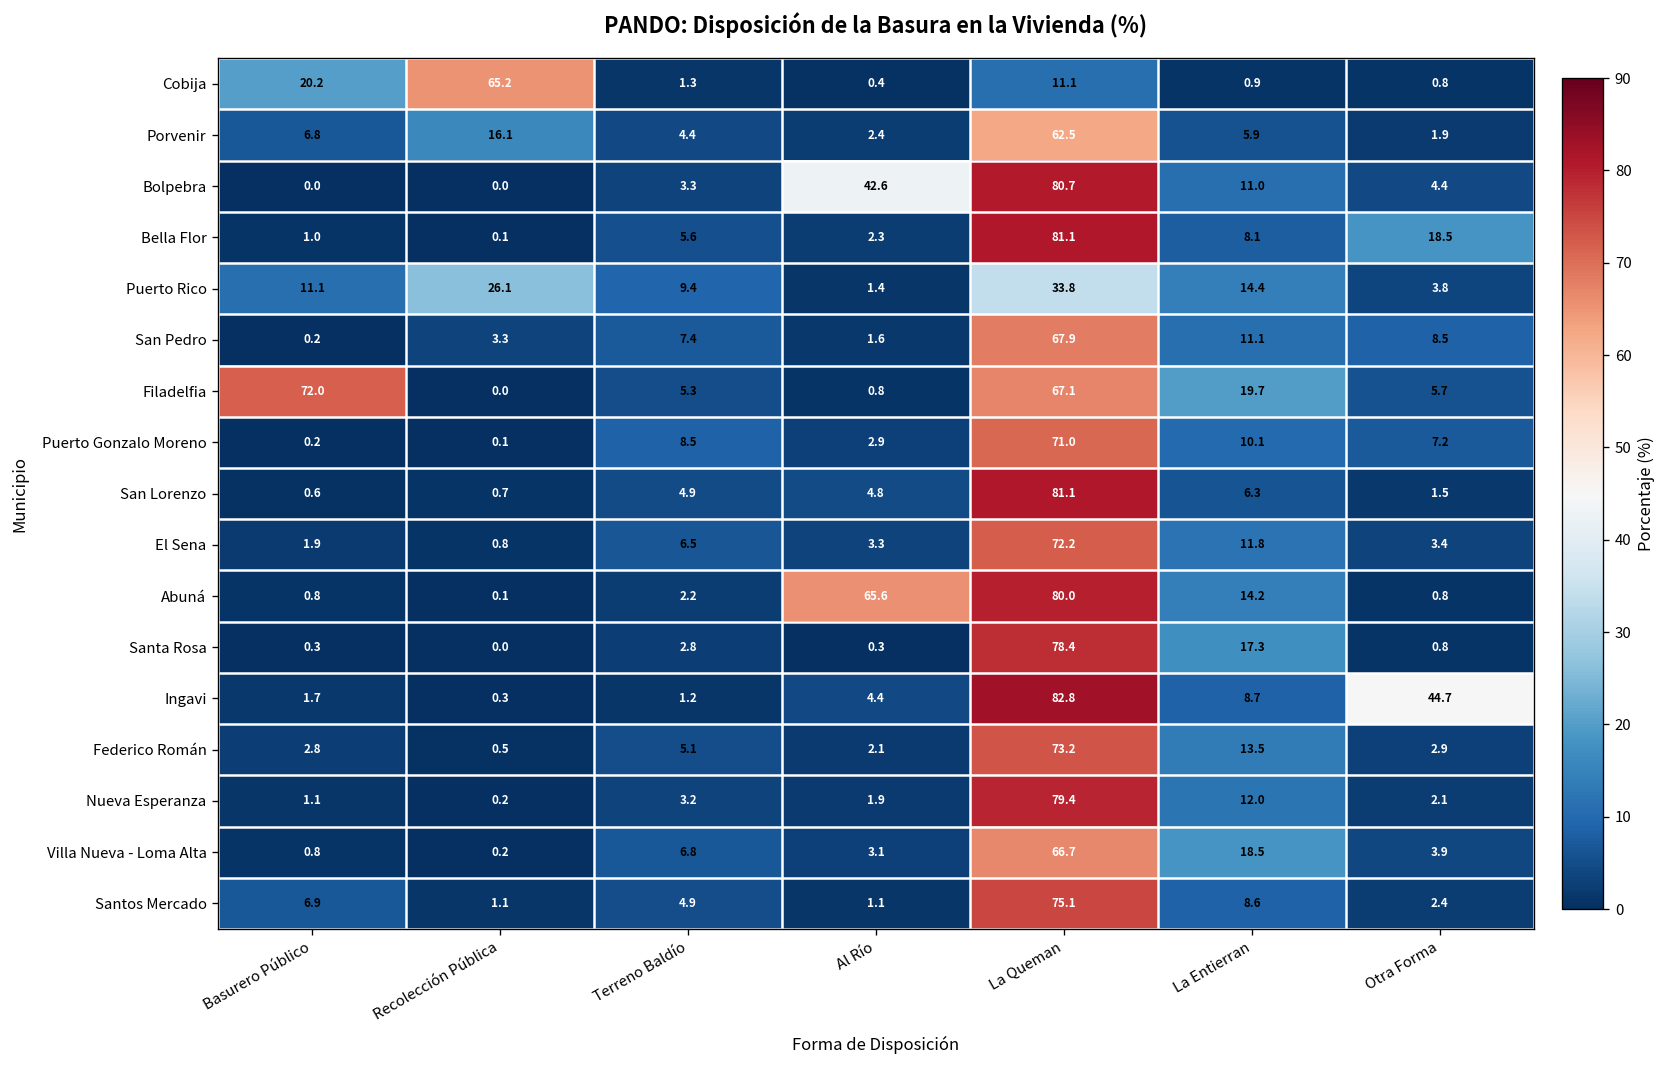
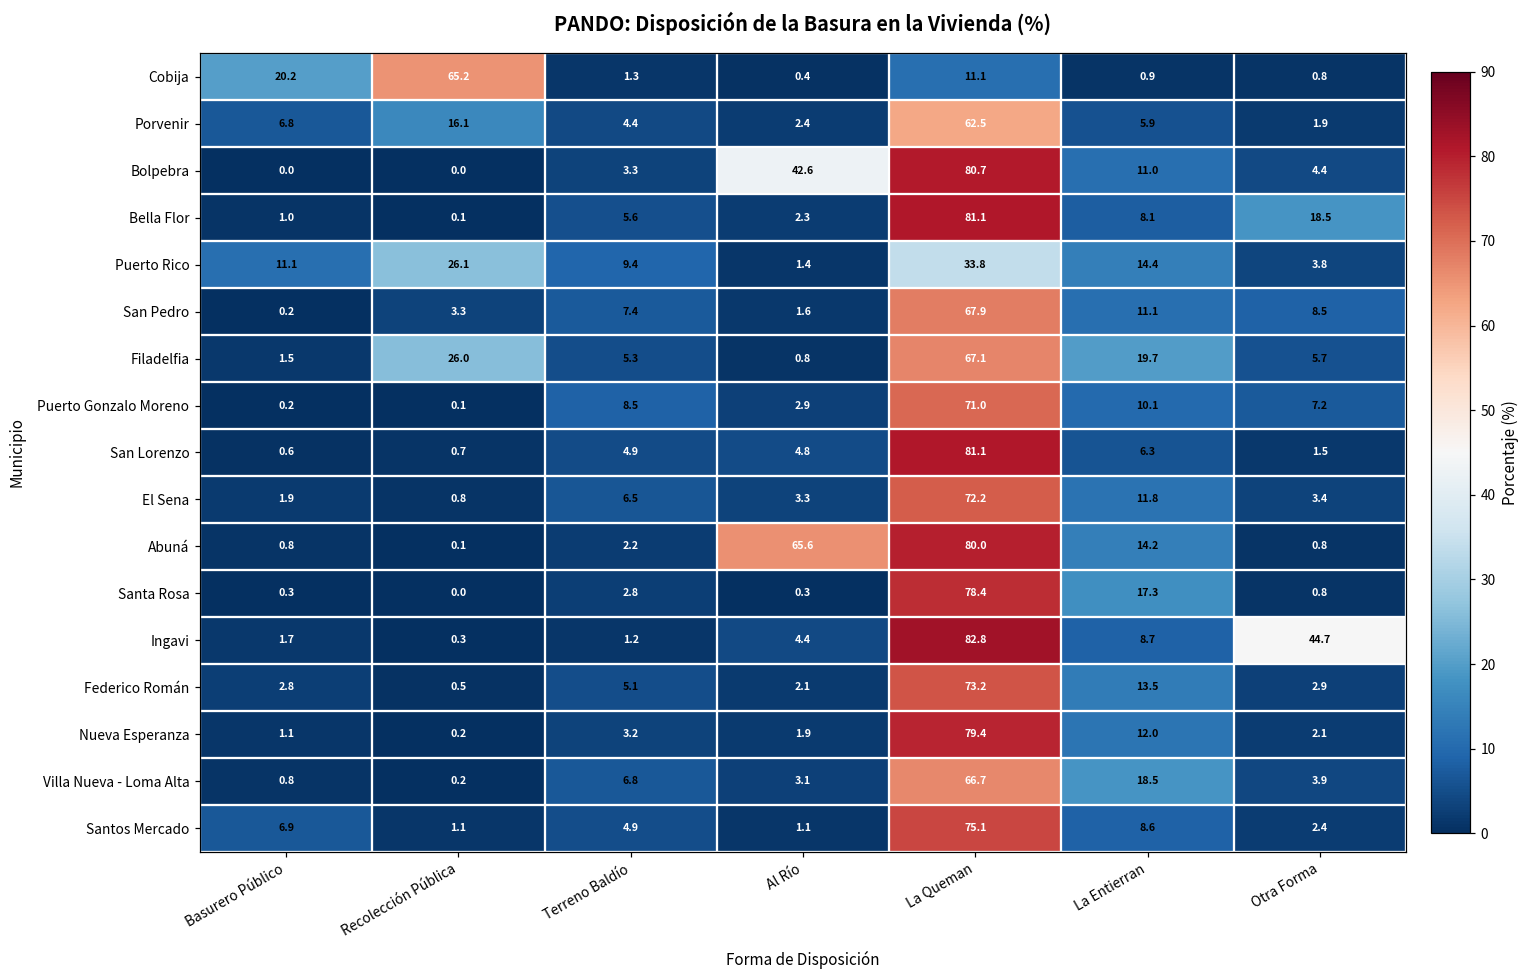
  {
    "Cobija": {
      "Basurero Público": 20.2,
      "Recolección Pública": 65.2,
      "Terreno Baldío": 1.3,
      "Al Río": 0.4,
      "La Queman": 11.1,
      "La Entierran": 0.9,
      "Otra Forma": 0.8
    },
    "Porvenir": {
      "Basurero Público": 6.8,
      "Recolección Pública": 16.1,
      "Terreno Baldío": 4.4,
      "Al Río": 2.4,
      "La Queman": 62.5,
      "La Entierran": 5.9,
      "Otra Forma": 1.9
    },
    "Bolpebra": {
      "Basurero Público": 0.0,
      "Recolección Pública": 0.0,
      "Terreno Baldío": 3.3,
      "Al Río": 42.6,
      "La Queman": 80.7,
      "La Entierran": 11.0,
      "Otra Forma": 4.4
    },
    "Bella Flor": {
      "Basurero Público": 1.0,
      "Recolección Pública": 0.1,
      "Terreno Baldío": 5.6,
      "Al Río": 2.3,
      "La Queman": 81.1,
      "La Entierran": 8.1,
      "Otra Forma": 18.5
    },
    "Puerto Rico": {
      "Basurero Público": 11.1,
      "Recolección Pública": 26.1,
      "Terreno Baldío": 9.4,
      "Al Río": 1.4,
      "La Queman": 33.8,
      "La Entierran": 14.4,
      "Otra Forma": 3.8
    },
    "San Pedro": {
      "Basurero Público": 0.2,
      "Recolección Pública": 3.3,
      "Terreno Baldío": 7.4,
      "Al Río": 1.6,
      "La Queman": 67.9,
      "La Entierran": 11.1,
      "Otra Forma": 8.5
    },
    "Filadelfia": {
-     "Basurero Público": 72.0,
-     "Recolección Pública": 0.0,
+     "Basurero Público": 1.5,
+     "Recolección Pública": 26.0,
      "Terreno Baldío": 5.3,
      "Al Río": 0.8,
      "La Queman": 67.1,
      "La Entierran": 19.7,
      "Otra Forma": 5.7
    },
    "Puerto Gonzalo Moreno": {
      "Basurero Público": 0.2,
      "Recolección Pública": 0.1,
      "Terreno Baldío": 8.5,
      "Al Río": 2.9,
      "La Queman": 71.0,
      "La Entierran": 10.1,
      "Otra Forma": 7.2
    },
    "San Lorenzo": {
      "Basurero Público": 0.6,
      "Recolección Pública": 0.7,
      "Terreno Baldío": 4.9,
      "Al Río": 4.8,
      "La Queman": 81.1,
      "La Entierran": 6.3,
      "Otra Forma": 1.5
    },
    "El Sena": {
      "Basurero Público": 1.9,
      "Recolección Pública": 0.8,
      "Terreno Baldío": 6.5,
      "Al Río": 3.3,
      "La Queman": 72.2,
      "La Entierran": 11.8,
      "Otra Forma": 3.4
    },
    "Abuná": {
      "Basurero Público": 0.8,
      "Recolección Pública": 0.1,
      "Terreno Baldío": 2.2,
      "Al Río": 65.6,
      "La Queman": 80.0,
      "La Entierran": 14.2,
      "Otra Forma": 0.8
    },
    "Santa Rosa": {
      "Basurero Público": 0.3,
      "Recolección Pública": 0.0,
      "Terreno Baldío": 2.8,
      "Al Río": 0.3,
      "La Queman": 78.4,
      "La Entierran": 17.3,
      "Otra Forma": 0.8
    },
    "Ingavi": {
      "Basurero Público": 1.7,
      "Recolección Pública": 0.3,
      "Terreno Baldío": 1.2,
      "Al Río": 4.4,
      "La Queman": 82.8,
      "La Entierran": 8.7,
      "Otra Forma": 44.7
    },
    "Federico Román": {
      "Basurero Público": 2.8,
      "Recolección Pública": 0.5,
      "Terreno Baldío": 5.1,
      "Al Río": 2.1,
      "La Queman": 73.2,
      "La Entierran": 13.5,
      "Otra Forma": 2.9
    },
    "Nueva Esperanza": {
      "Basurero Público": 1.1,
      "Recolección Pública": 0.2,
      "Terreno Baldío": 3.2,
      "Al Río": 1.9,
      "La Queman": 79.4,
      "La Entierran": 12.0,
      "Otra Forma": 2.1
    },
    "Villa Nueva - Loma Alta": {
      "Basurero Público": 0.8,
      "Recolección Pública": 0.2,
      "Terreno Baldío": 6.8,
      "Al Río": 3.1,
      "La Queman": 66.7,
      "La Entierran": 18.5,
      "Otra Forma": 3.9
    },
    "Santos Mercado": {
      "Basurero Público": 6.9,
      "Recolección Pública": 1.1,
      "Terreno Baldío": 4.9,
      "Al Río": 1.1,
      "La Queman": 75.1,
      "La Entierran": 8.6,
      "Otra Forma": 2.4
    }
  }
